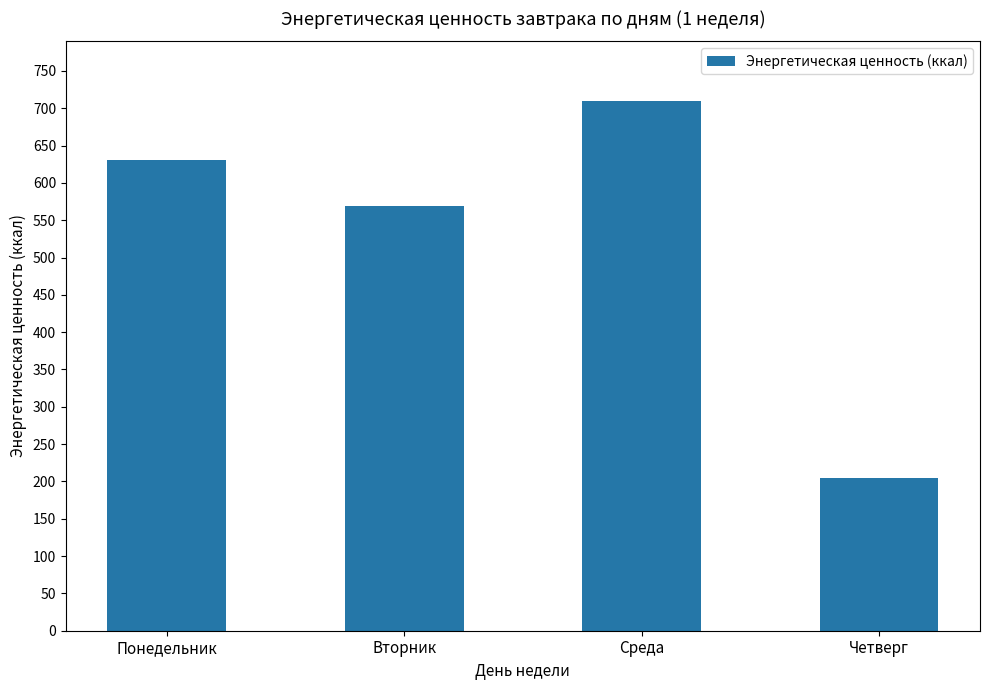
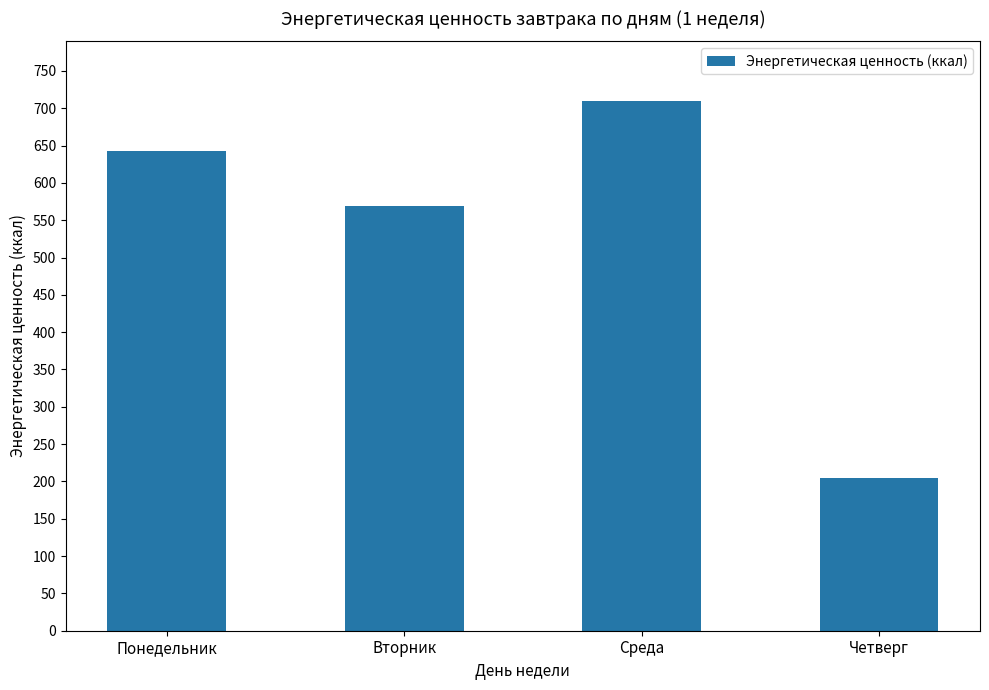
  {
-   "Понедельник": 630,
+   "Понедельник": 640,
    "Вторник": 570,
    "Среда": 710,
    "Четверг": 200
  }
